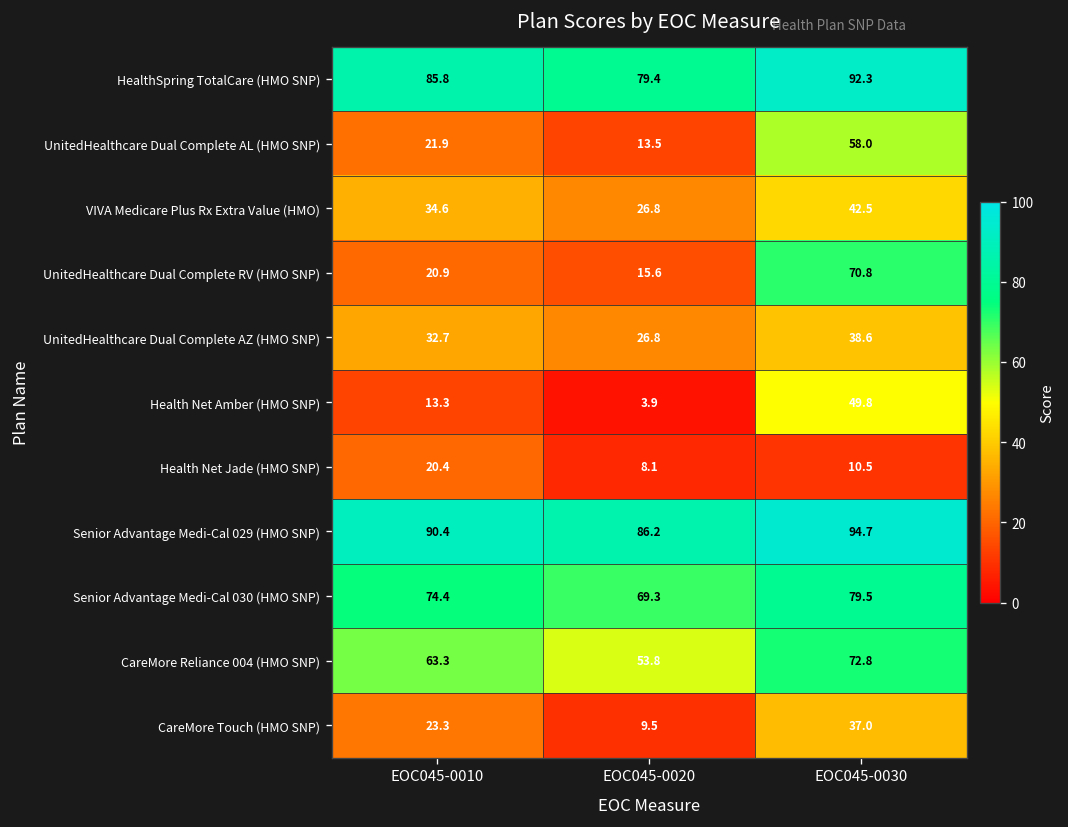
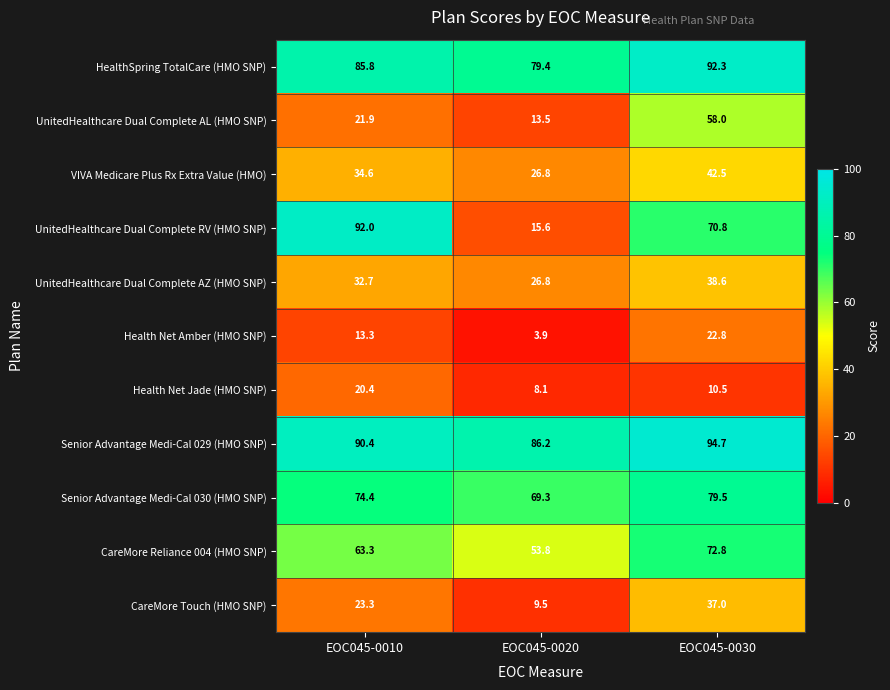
  {
    "HealthSpring TotalCare (HMO SNP)": {
      "EOC045-0010": 85.8,
      "EOC045-0020": 79.4,
      "EOC045-0030": 92.3
    },
    "UnitedHealthcare Dual Complete AL (HMO SNP)": {
      "EOC045-0010": 21.9,
      "EOC045-0020": 13.5,
      "EOC045-0030": 58.0
    },
    "VIVA Medicare Plus Rx Extra Value (HMO)": {
      "EOC045-0010": 34.6,
      "EOC045-0020": 26.8,
      "EOC045-0030": 42.5
    },
    "UnitedHealthcare Dual Complete RV (HMO SNP)": {
-     "EOC045-0010": 20.9,
+     "EOC045-0010": 92.0,
      "EOC045-0020": 15.6,
      "EOC045-0030": 70.8
    },
    "UnitedHealthcare Dual Complete AZ (HMO SNP)": {
      "EOC045-0010": 32.7,
      "EOC045-0020": 26.8,
      "EOC045-0030": 38.6
    },
    "Health Net Amber (HMO SNP)": {
      "EOC045-0010": 13.3,
      "EOC045-0020": 3.9,
-     "EOC045-0030": 49.8
+     "EOC045-0030": 22.8
    },
    "Health Net Jade (HMO SNP)": {
      "EOC045-0010": 20.4,
      "EOC045-0020": 8.1,
      "EOC045-0030": 10.5
    },
    "Senior Advantage Medi-Cal 029 (HMO SNP)": {
      "EOC045-0010": 90.4,
      "EOC045-0020": 86.2,
      "EOC045-0030": 94.7
    },
    "Senior Advantage Medi-Cal 030 (HMO SNP)": {
      "EOC045-0010": 74.4,
      "EOC045-0020": 69.3,
      "EOC045-0030": 79.5
    },
    "CareMore Reliance 004 (HMO SNP)": {
      "EOC045-0010": 63.3,
      "EOC045-0020": 53.8,
      "EOC045-0030": 72.8
    },
    "CareMore Touch (HMO SNP)": {
      "EOC045-0010": 23.3,
      "EOC045-0020": 9.5,
      "EOC045-0030": 37.0
    }
  }
